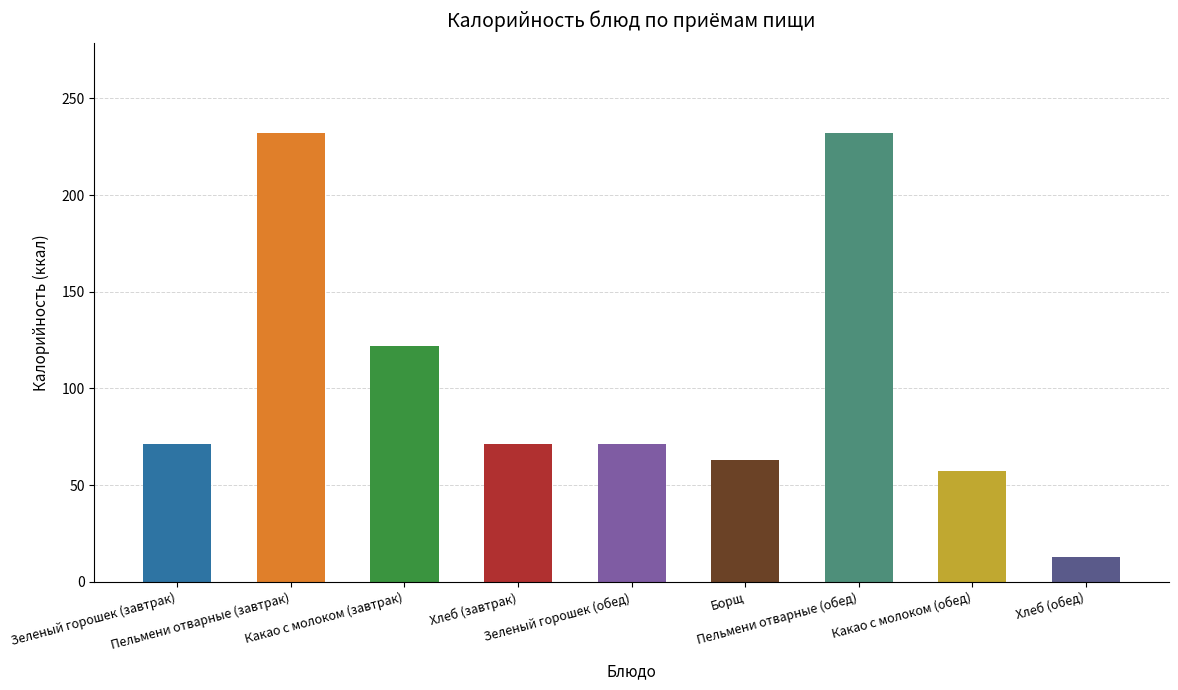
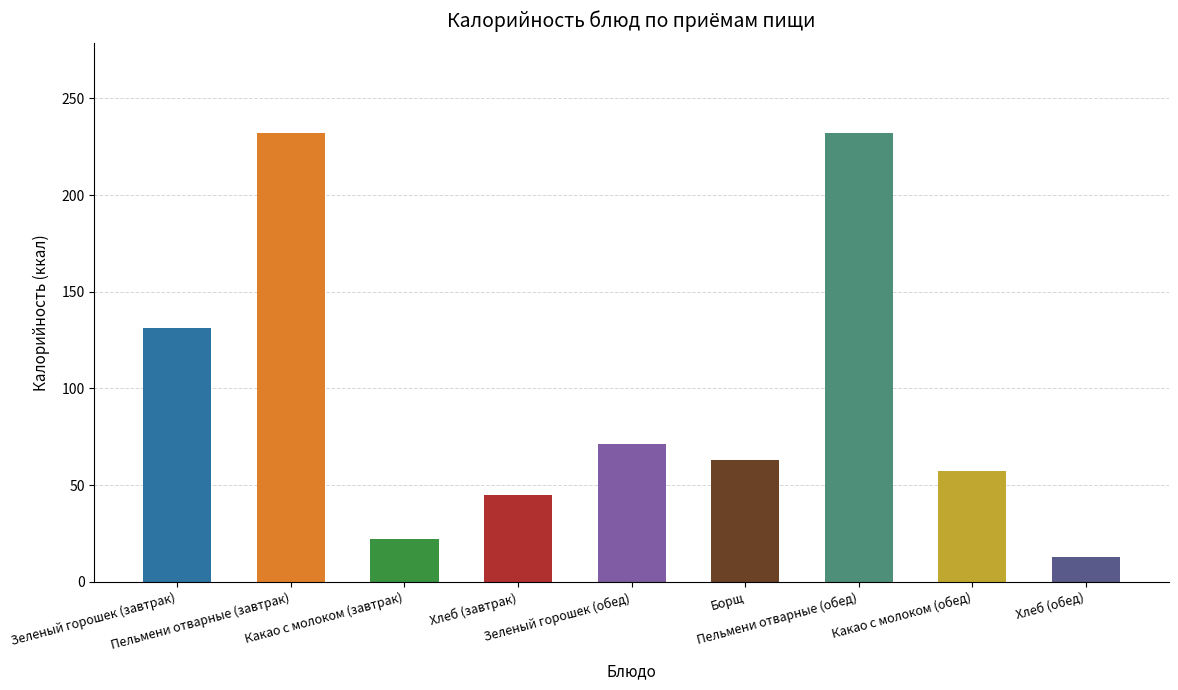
  {
-   "Зеленый горошек (завтрак)": 71,
+   "Зеленый горошек (завтрак)": 131,
    "Пельмени отварные (завтрак)": 232,
-   "Какао с молоком (завтрак)": 122,
-   "Хлеб (завтрак)": 71,
+   "Какао с молоком (завтрак)": 22,
+   "Хлеб (завтрак)": 45,
    "Зеленый горошек (обед)": 71,
    "Борщ": 63,
    "Пельмени отварные (обед)": 232,
    "Какао с молоком (обед)": 57,
    "Хлеб (обед)": 13
  }
